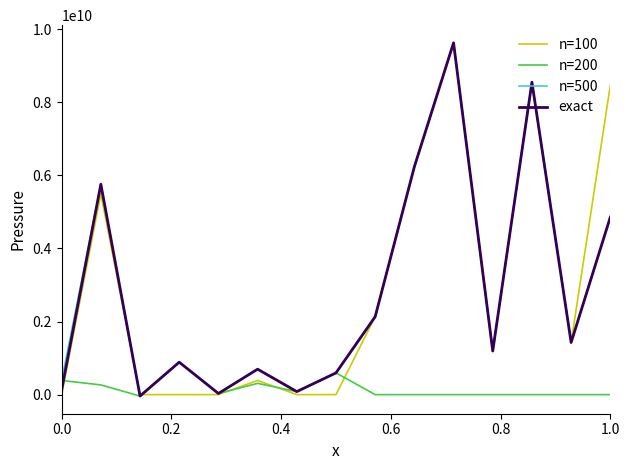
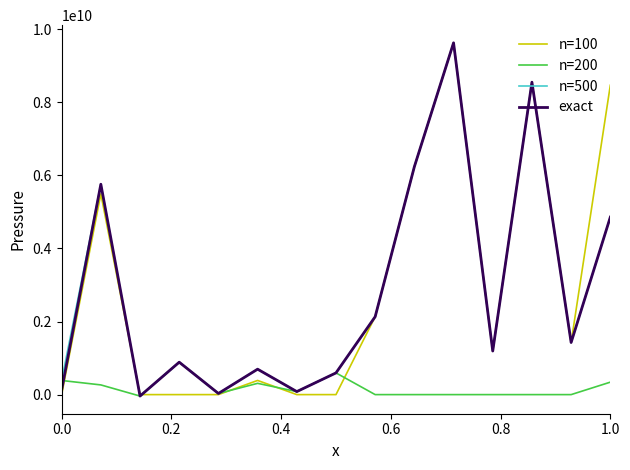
  {
    "n=100": {
      "0.0": 0,
      "1.0": 8500000000
    },
    "n=200": {
-     "1.0": 0
+     "1.0": 300000000
    },
    "exact": {
      "0.0": 100000000
    }
  }
